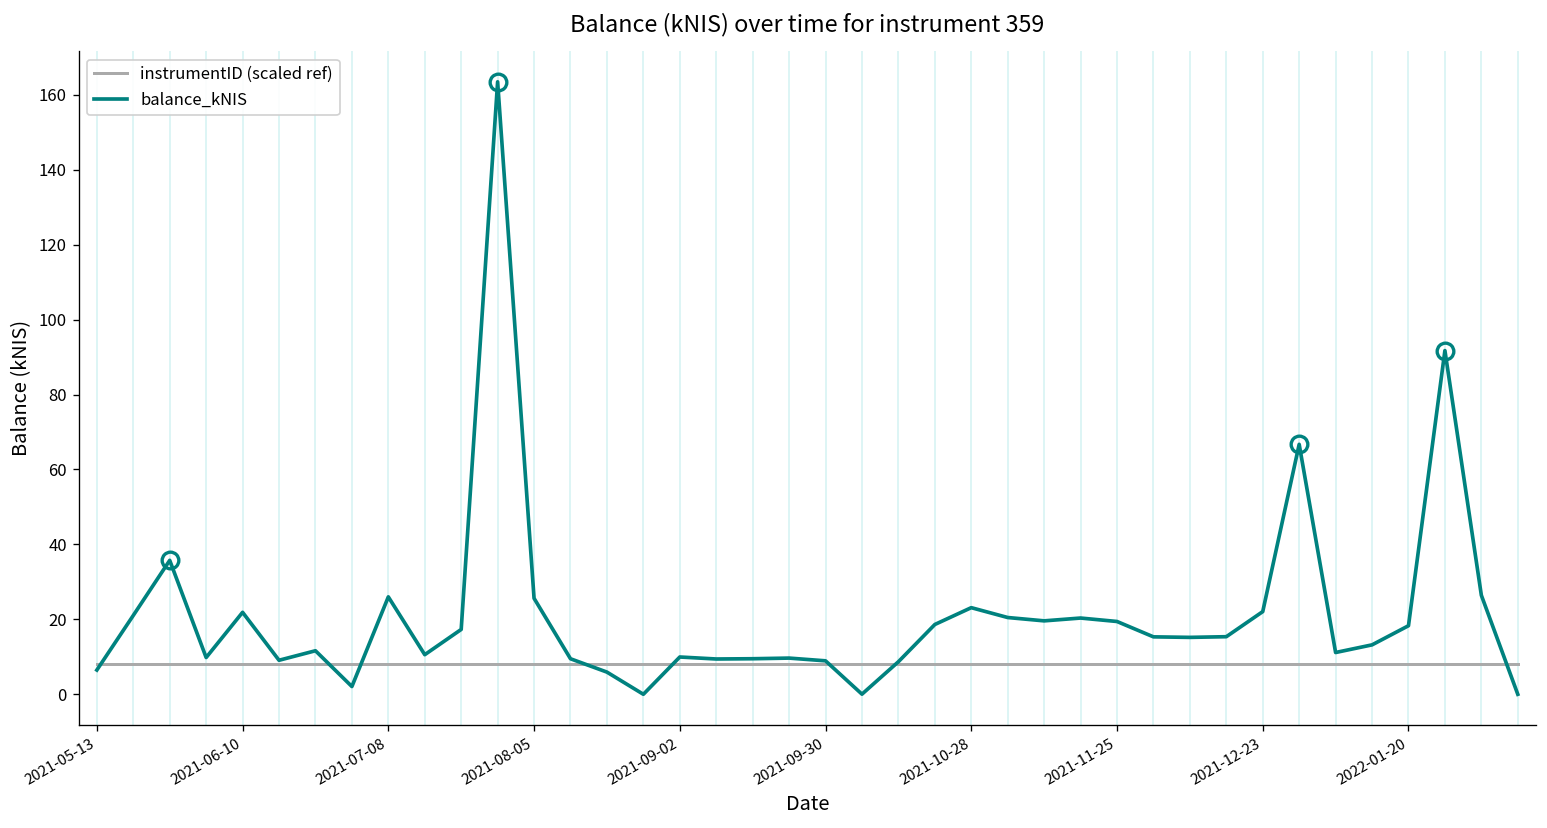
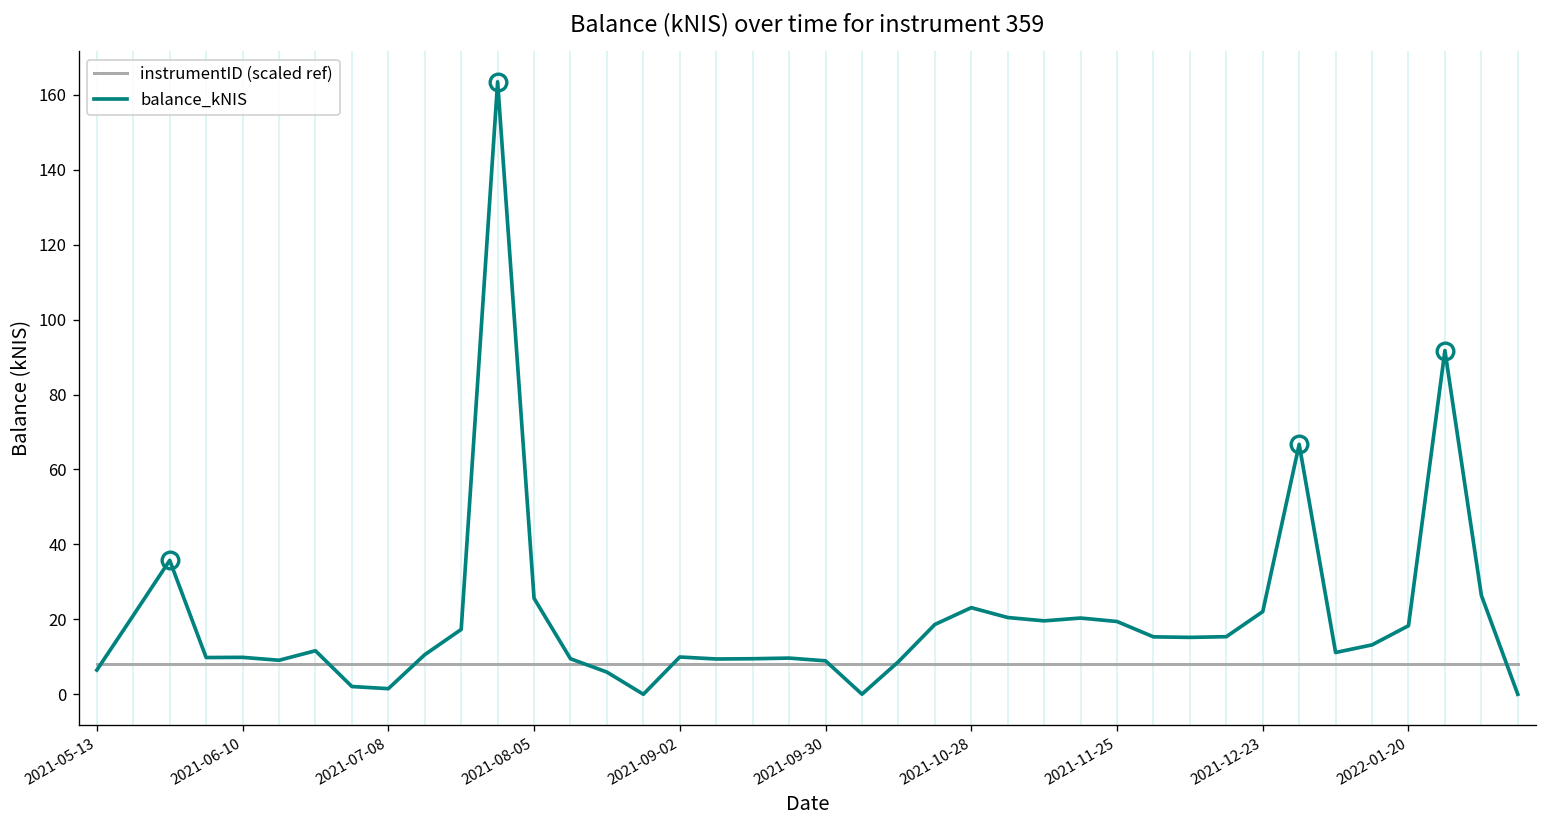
  {
    "instrumentID (scaled ref)": {
      "2021-05-13": 8,
      "2021-06-10": 8,
      "2021-07-08": 8,
      "2021-08-05": 8,
      "2021-09-02": 8,
      "2021-10-28": 8,
      "2021-11-25": 8,
      "2021-12-23": 8,
      "2022-01-20": 8
    },
    "balance_kNIS": {
      "2021-05-13": 6,
-     "2021-06-10": 22,
-     "2021-07-08": 26,
+     "2021-06-10": 10,
+     "2021-07-08": 2,
      "2021-08-05": 26,
      "2021-09-02": 10,
      "2021-10-28": 23,
      "2021-11-25": 19,
      "2021-12-23": 22,
      "2022-01-20": 18
    }
  }
